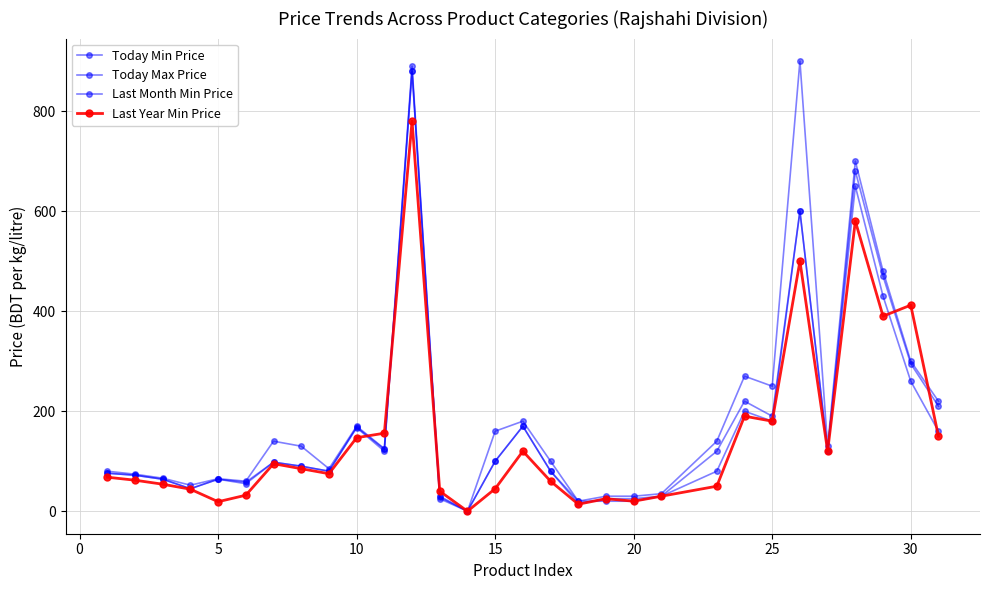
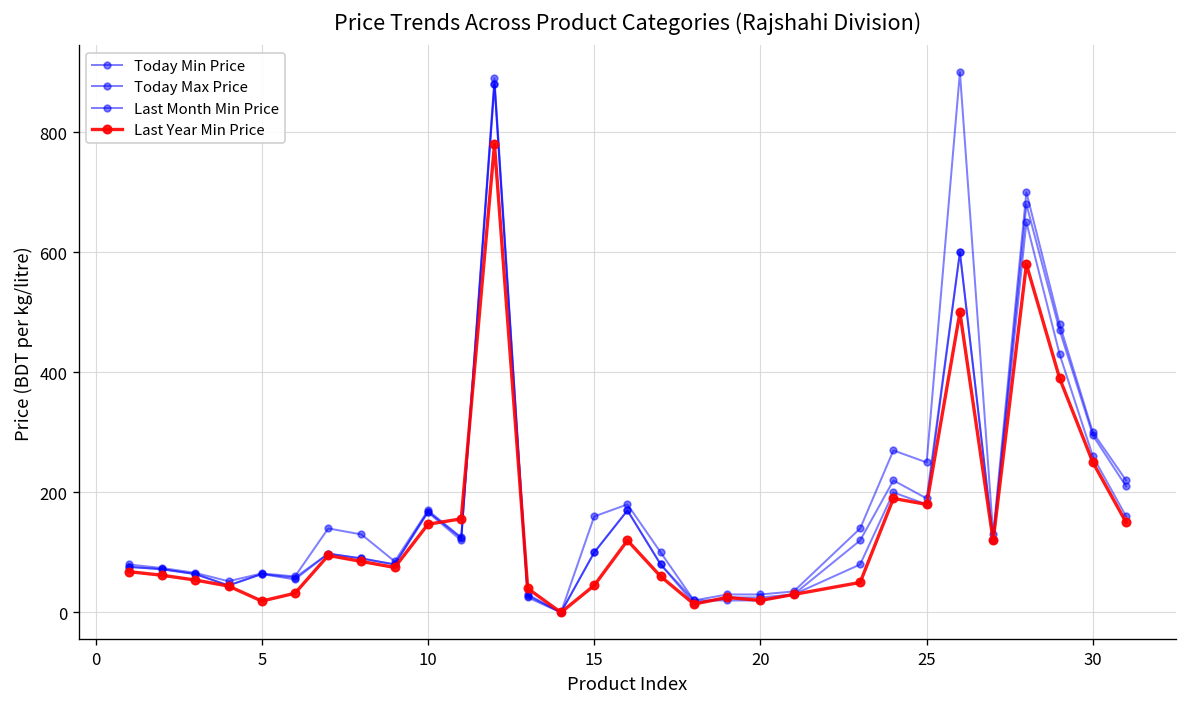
  {
    "Last Year Min Price": {
      "5": 20,
      "10": 150,
      "15": 50,
-     "30": 410
+     "30": 250
    }
  }
